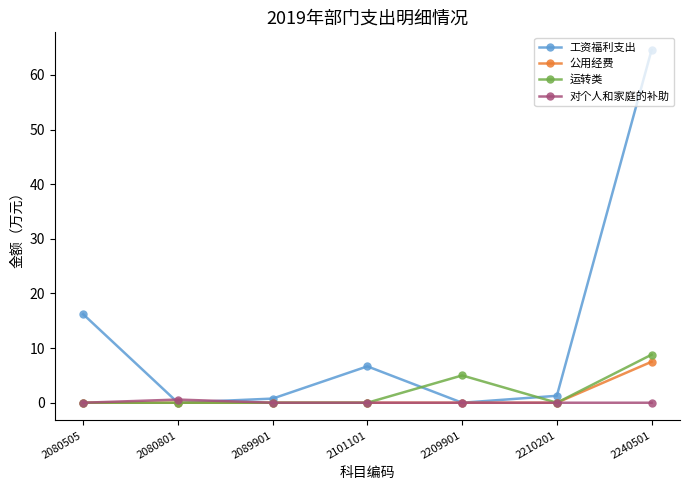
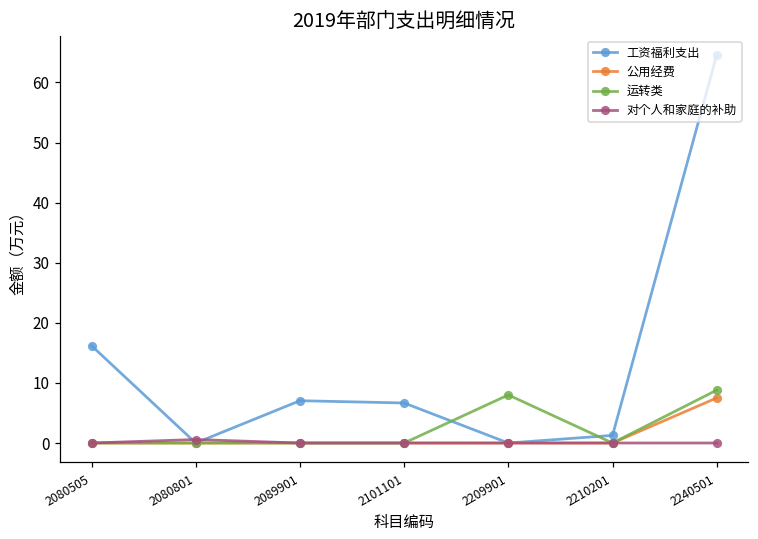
  {
    "工资福利支出": {
      "2080505": 16,
-     "2089901": 1,
+     "2089901": 7,
      "2101101": 7,
      "2210201": 1
    },
    "公用经费": {
      "2240501": 8
    },
    "运转类": {
-     "2209901": 5,
+     "2209901": 8,
      "2240501": 9
    },
    "对个人和家庭的补助": {
      "2080801": 1,
      "2240501": 0
    }
  }
